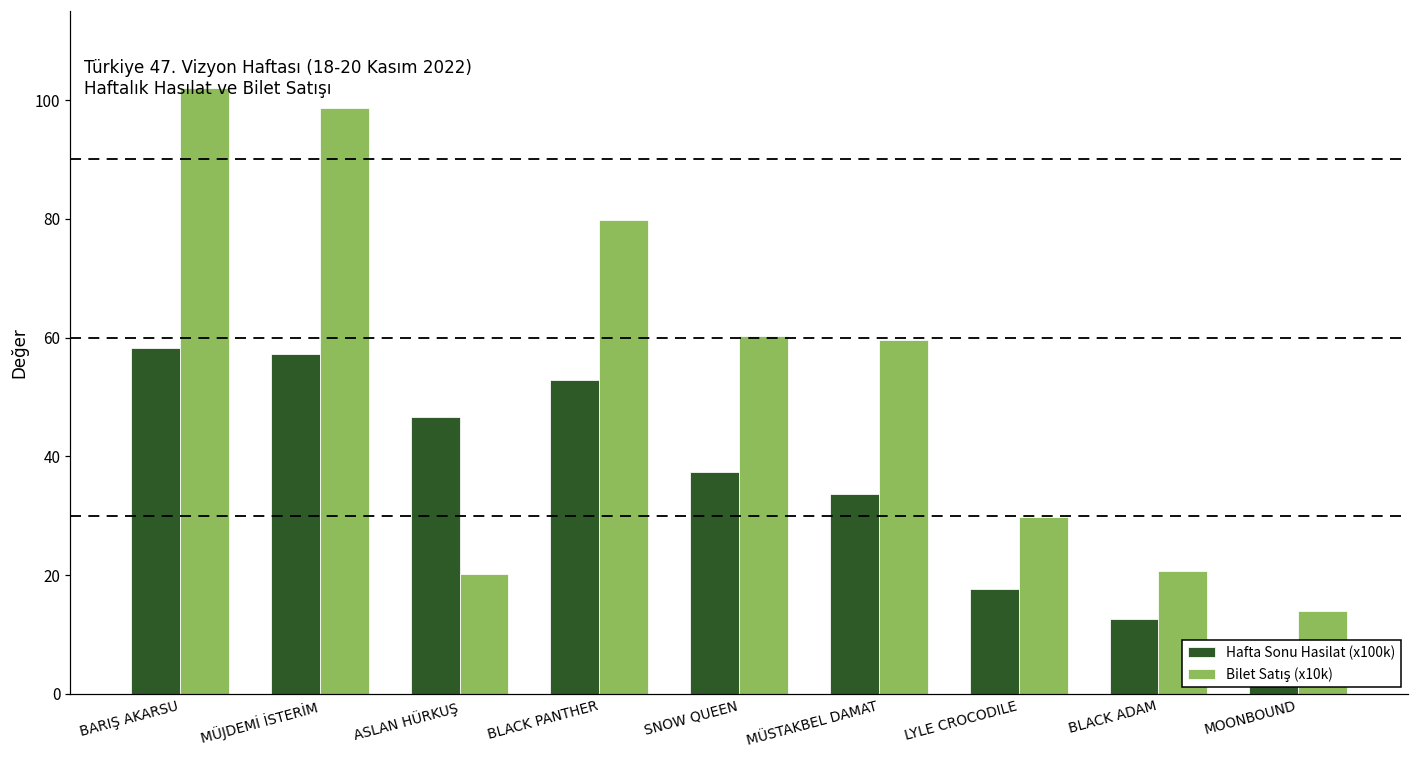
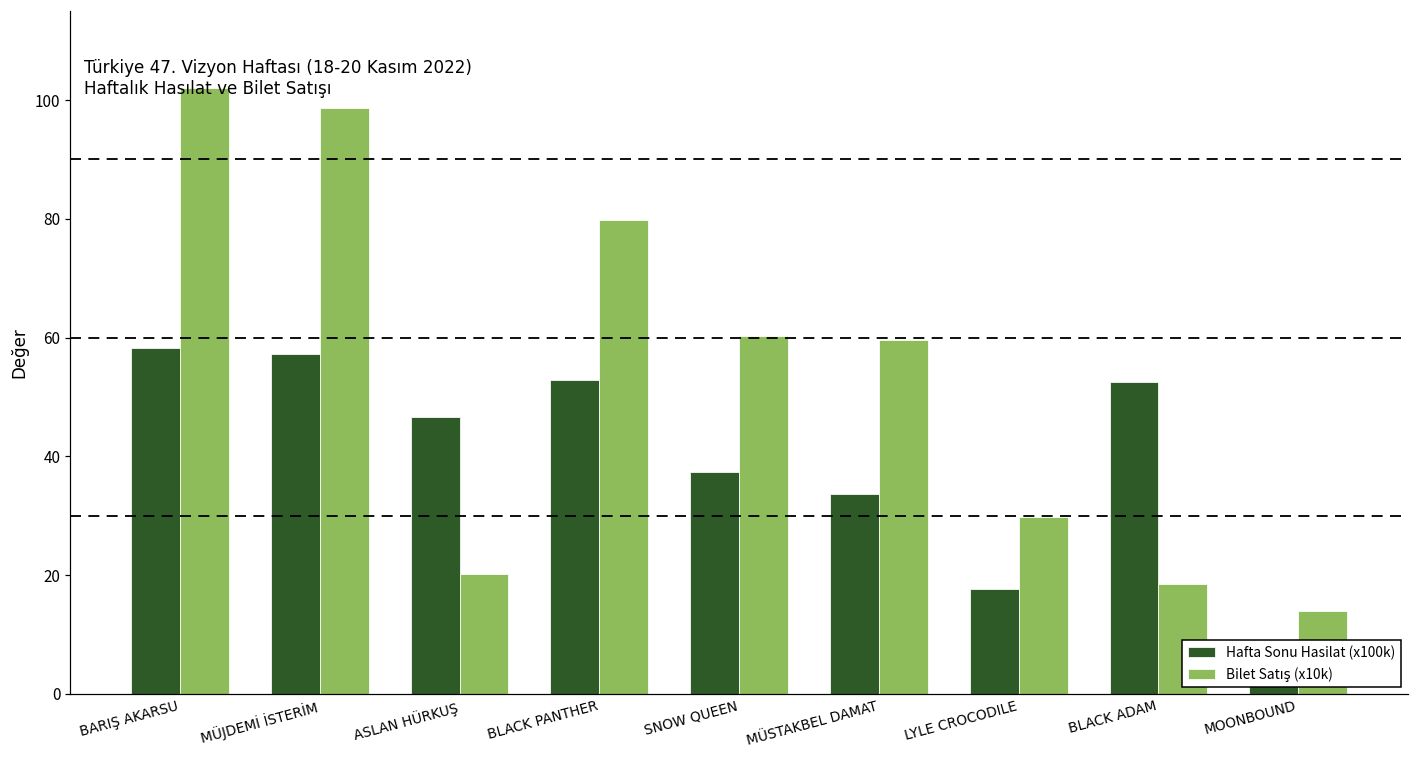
  {
    "Hafta Sonu Hasilat (x100k)": {
      "BARIŞ AKARSU": 58,
      "MÜJDEMİ İSTERİM": 57,
      "ASLAN HÜRKUŞ": 47,
      "BLACK PANTHER": 53,
      "SNOW QUEEN": 37,
      "MÜSTAKBEL DAMAT": 34,
      "LYLE CROCODILE": 18,
-     "BLACK ADAM": 13
+     "BLACK ADAM": 53
    },
    "Bilet Satış (x10k)": {
      "BARIŞ AKARSU": 102,
      "MÜJDEMİ İSTERİM": 99,
      "ASLAN HÜRKUŞ": 20,
      "BLACK PANTHER": 80,
      "SNOW QUEEN": 60,
      "MÜSTAKBEL DAMAT": 60,
      "LYLE CROCODILE": 30,
-     "BLACK ADAM": 21,
+     "BLACK ADAM": 19,
      "MOONBOUND": 14
    }
  }
